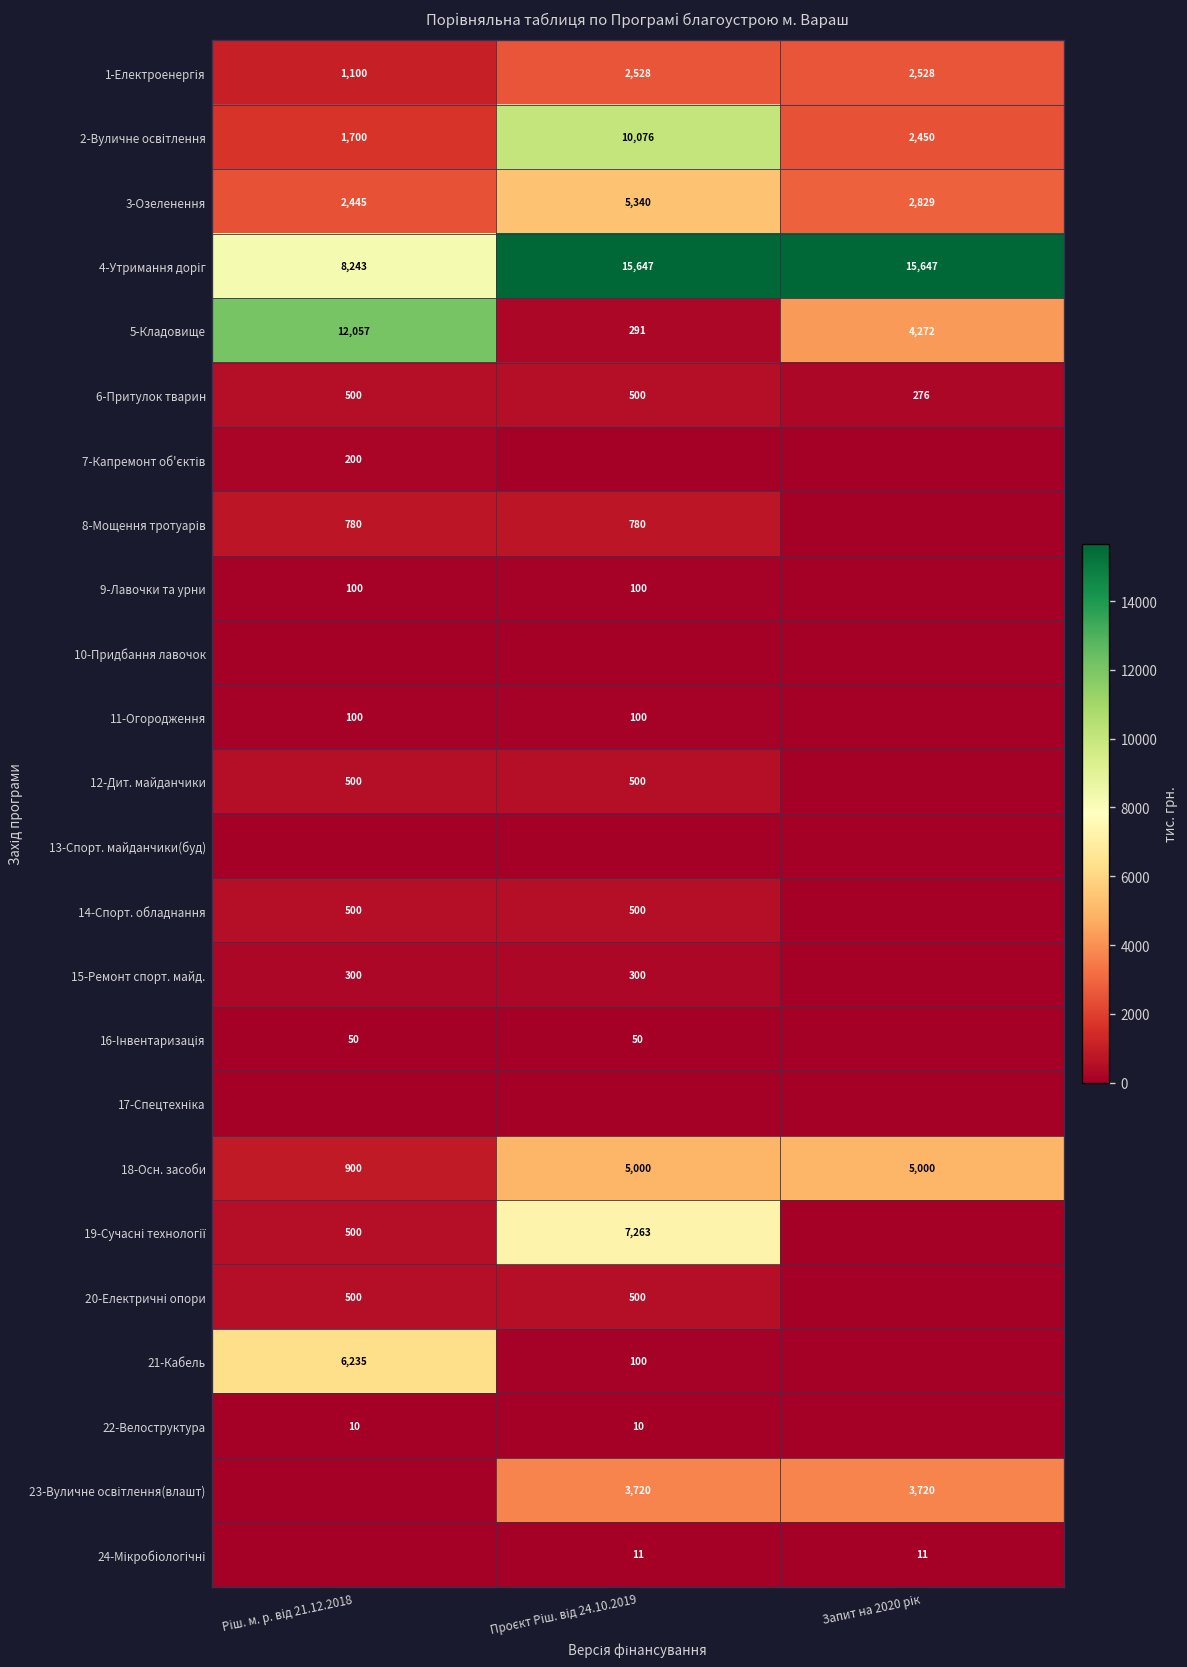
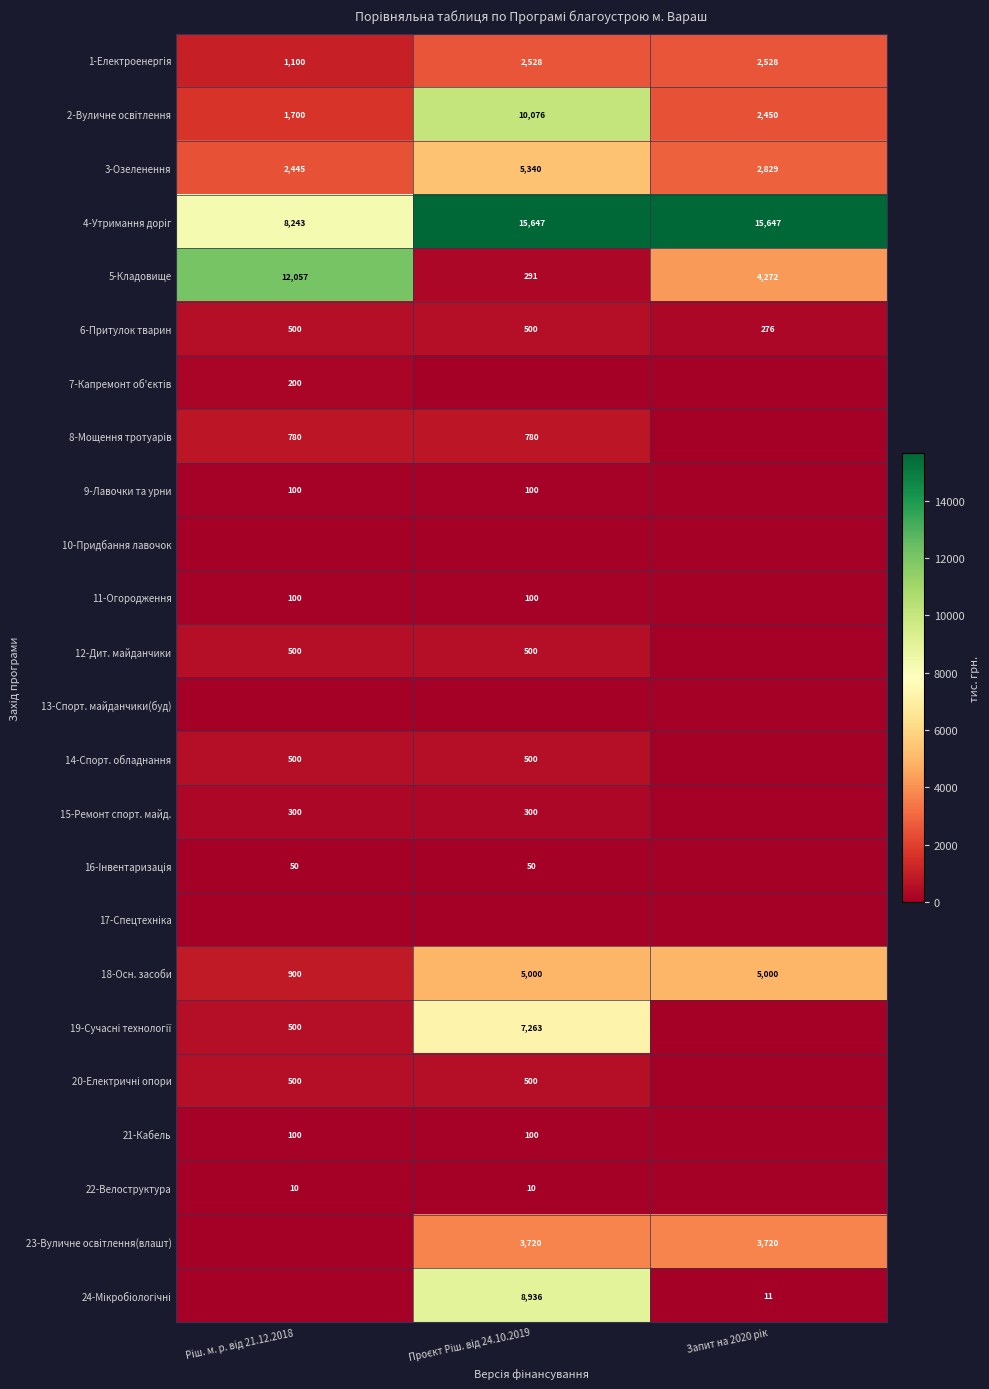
  {
    "1-Електроенергія": {
      "Ріш. м. р. від 21.12.2018": "1,100",
      "Проєкт Ріш. від 24.10.2019": "2,528",
      "Запит на 2020 рік": "2,528"
    },
    "2-Вуличне освітлення": {
      "Ріш. м. р. від 21.12.2018": "1,700",
      "Проєкт Ріш. від 24.10.2019": "10,076",
      "Запит на 2020 рік": "2,450"
    },
    "3-Озеленення": {
      "Ріш. м. р. від 21.12.2018": "2,445",
      "Проєкт Ріш. від 24.10.2019": "5,340",
      "Запит на 2020 рік": "2,829"
    },
    "4-Утримання доріг": {
      "Ріш. м. р. від 21.12.2018": "8,243",
      "Проєкт Ріш. від 24.10.2019": "15,647",
      "Запит на 2020 рік": "15,647"
    },
    "5-Кладовище": {
      "Ріш. м. р. від 21.12.2018": "12,057",
      "Проєкт Ріш. від 24.10.2019": "291",
      "Запит на 2020 рік": "4,272"
    },
    "6-Притулок тварин": {
      "Ріш. м. р. від 21.12.2018": "500",
      "Проєкт Ріш. від 24.10.2019": "500",
      "Запит на 2020 рік": "276"
    },
    "7-Капремонт об'єктів": {
      "Ріш. м. р. від 21.12.2018": "200"
    },
    "8-Мощення тротуарів": {
      "Ріш. м. р. від 21.12.2018": "780",
      "Проєкт Ріш. від 24.10.2019": "780"
    },
    "9-Лавочки та урни": {
      "Ріш. м. р. від 21.12.2018": "100",
      "Проєкт Ріш. від 24.10.2019": "100"
    },
    "11-Огородження": {
      "Ріш. м. р. від 21.12.2018": "100",
      "Проєкт Ріш. від 24.10.2019": "100"
    },
    "12-Дит. майданчики": {
      "Ріш. м. р. від 21.12.2018": "500",
      "Проєкт Ріш. від 24.10.2019": "500"
    },
    "14-Спорт. обладнання": {
      "Ріш. м. р. від 21.12.2018": "500",
      "Проєкт Ріш. від 24.10.2019": "500"
    },
    "15-Ремонт спорт. майд.": {
      "Ріш. м. р. від 21.12.2018": "300",
      "Проєкт Ріш. від 24.10.2019": "300"
    },
    "16-Інвентаризація": {
      "Ріш. м. р. від 21.12.2018": "50",
      "Проєкт Ріш. від 24.10.2019": "50"
    },
    "18-Осн. засоби": {
      "Ріш. м. р. від 21.12.2018": "900",
      "Проєкт Ріш. від 24.10.2019": "5,000",
      "Запит на 2020 рік": "5,000"
    },
    "19-Сучасні технології": {
      "Ріш. м. р. від 21.12.2018": "500",
      "Проєкт Ріш. від 24.10.2019": "7,263"
    },
    "20-Електричні опори": {
      "Ріш. м. р. від 21.12.2018": "500",
      "Проєкт Ріш. від 24.10.2019": "500"
    },
    "21-Кабель": {
-     "Ріш. м. р. від 21.12.2018": "6,235",
+     "Ріш. м. р. від 21.12.2018": "100",
      "Проєкт Ріш. від 24.10.2019": "100"
    },
    "22-Велоструктура": {
      "Ріш. м. р. від 21.12.2018": "10",
      "Проєкт Ріш. від 24.10.2019": "10"
    },
    "23-Вуличне освітлення(влашт)": {
      "Проєкт Ріш. від 24.10.2019": "3,720",
      "Запит на 2020 рік": "3,720"
    },
    "24-Мікробіологічні": {
-     "Проєкт Ріш. від 24.10.2019": "11",
+     "Проєкт Ріш. від 24.10.2019": "8,936",
      "Запит на 2020 рік": "11"
    }
  }
